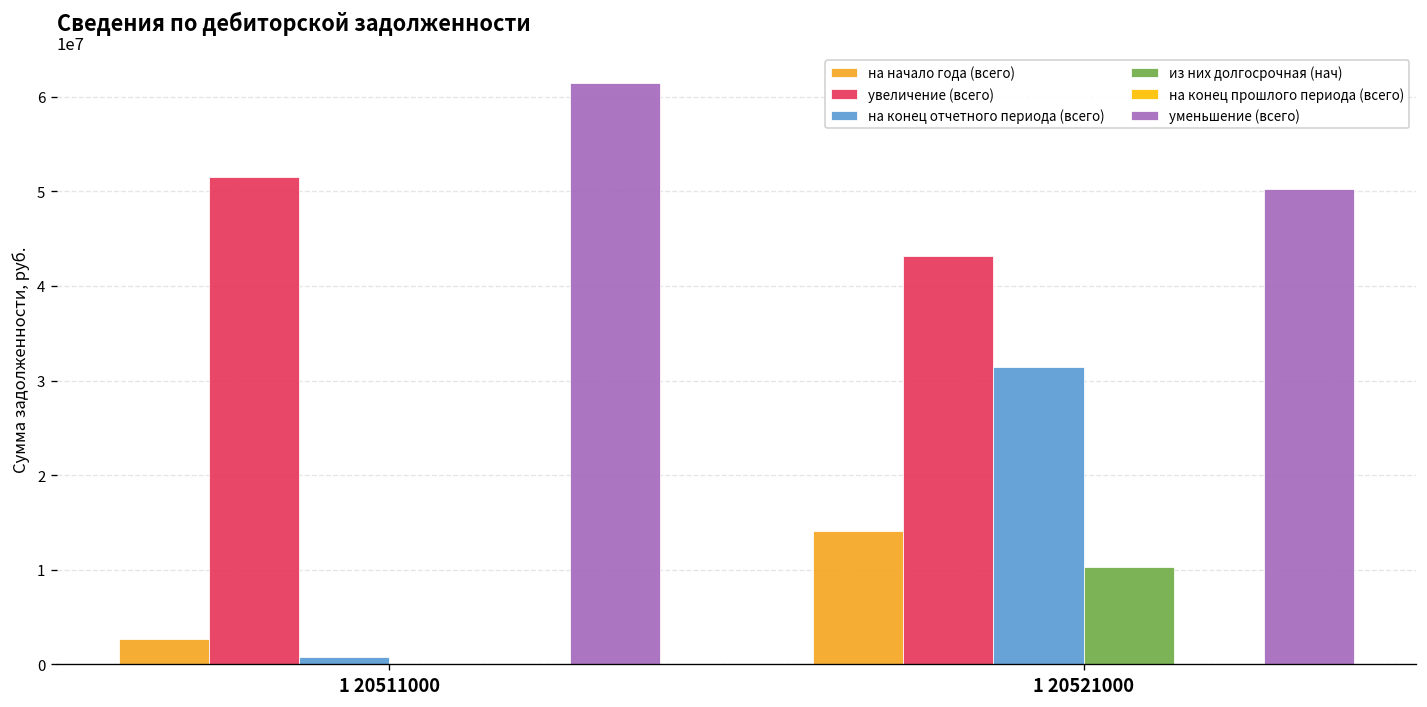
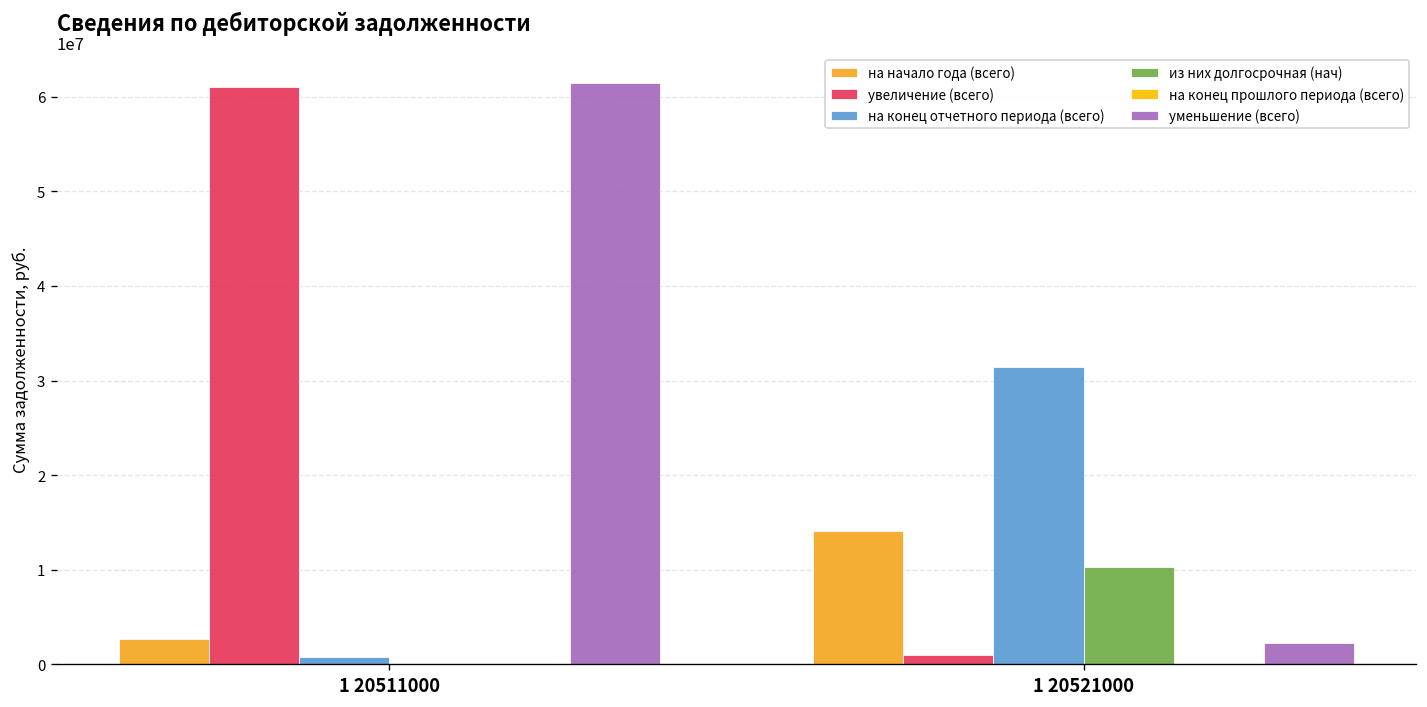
  {
    "увеличение (всего)": {
-     "1 20511000": 52000000,
-     "1 20521000": 43000000
+     "1 20511000": 61000000,
+     "1 20521000": 1000000
    },
    "на конец отчетного периода (всего)": {
      "1 20511000": 1000000,
      "1 20521000": 31000000
    },
    "из них долгосрочная (нач)": {
      "1 20511000": 0,
      "1 20521000": 10000000
    },
    "уменьшение (всего)": {
      "1 20511000": 62000000,
-     "1 20521000": 50000000
+     "1 20521000": 2000000
    }
  }
